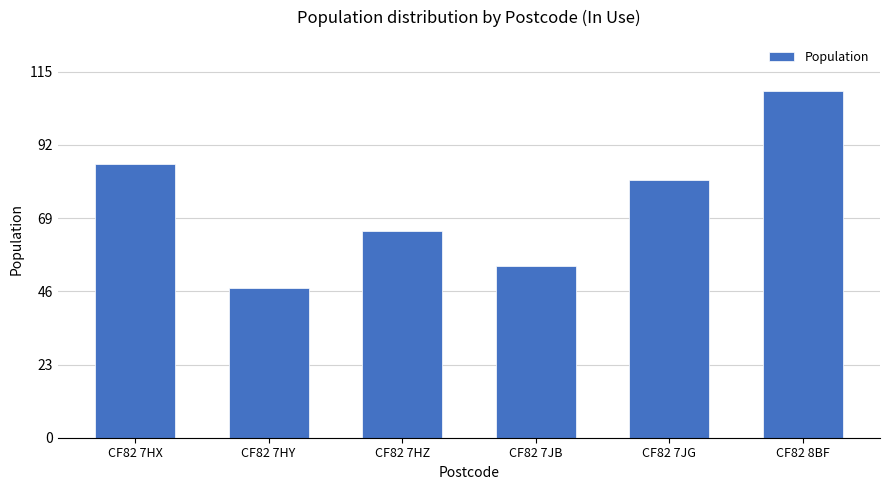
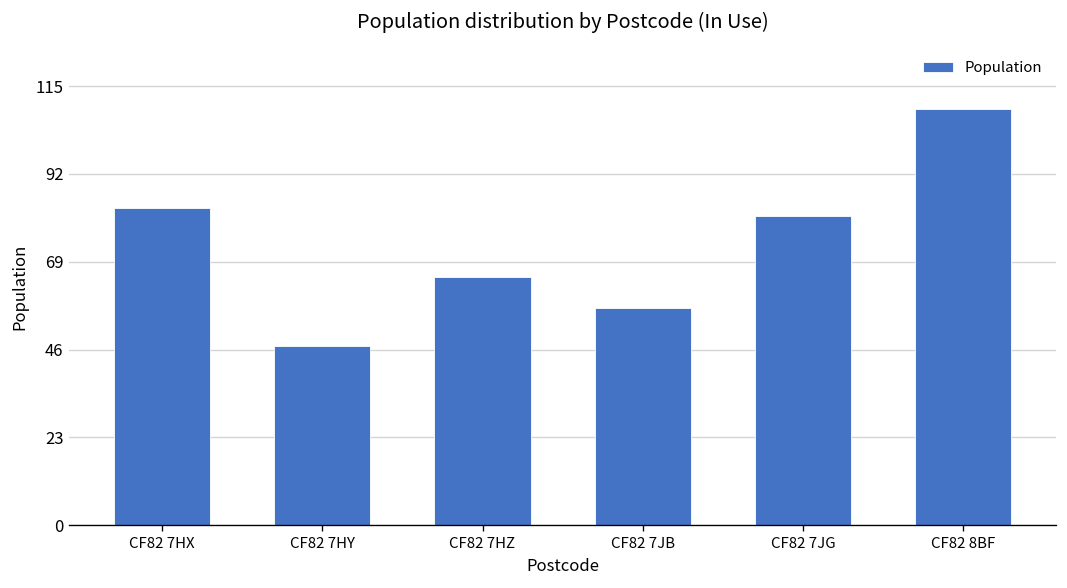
  {
-   "CF82 7HX": 86,
+   "CF82 7HX": 83,
    "CF82 7HY": 47,
    "CF82 7HZ": 65,
-   "CF82 7JB": 54,
+   "CF82 7JB": 57,
    "CF82 7JG": 81,
    "CF82 8BF": 109
  }
